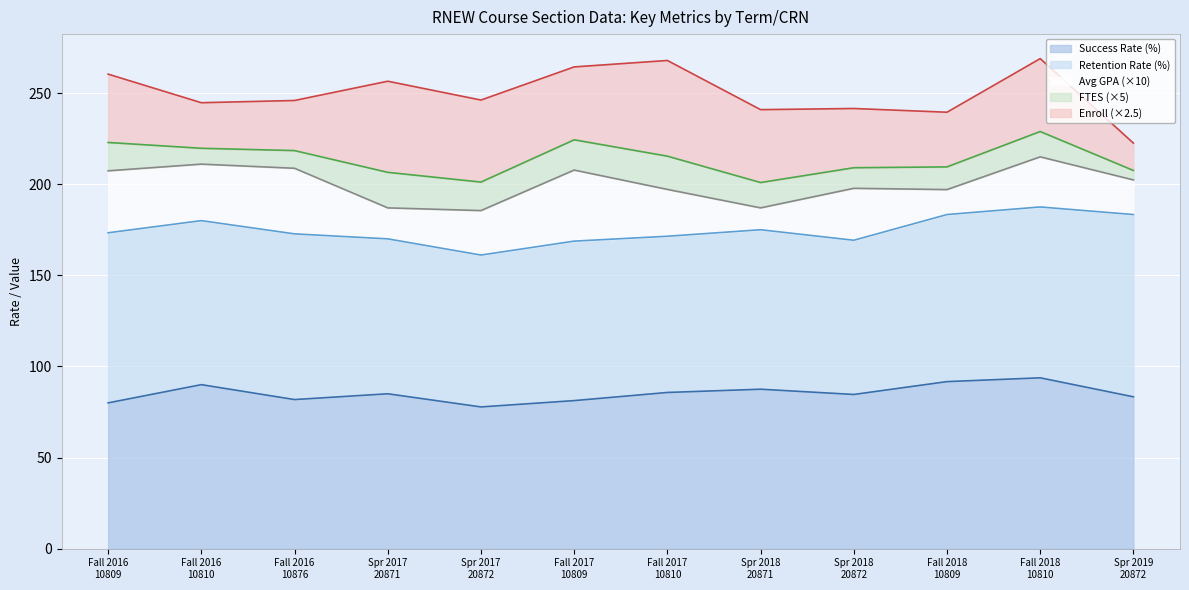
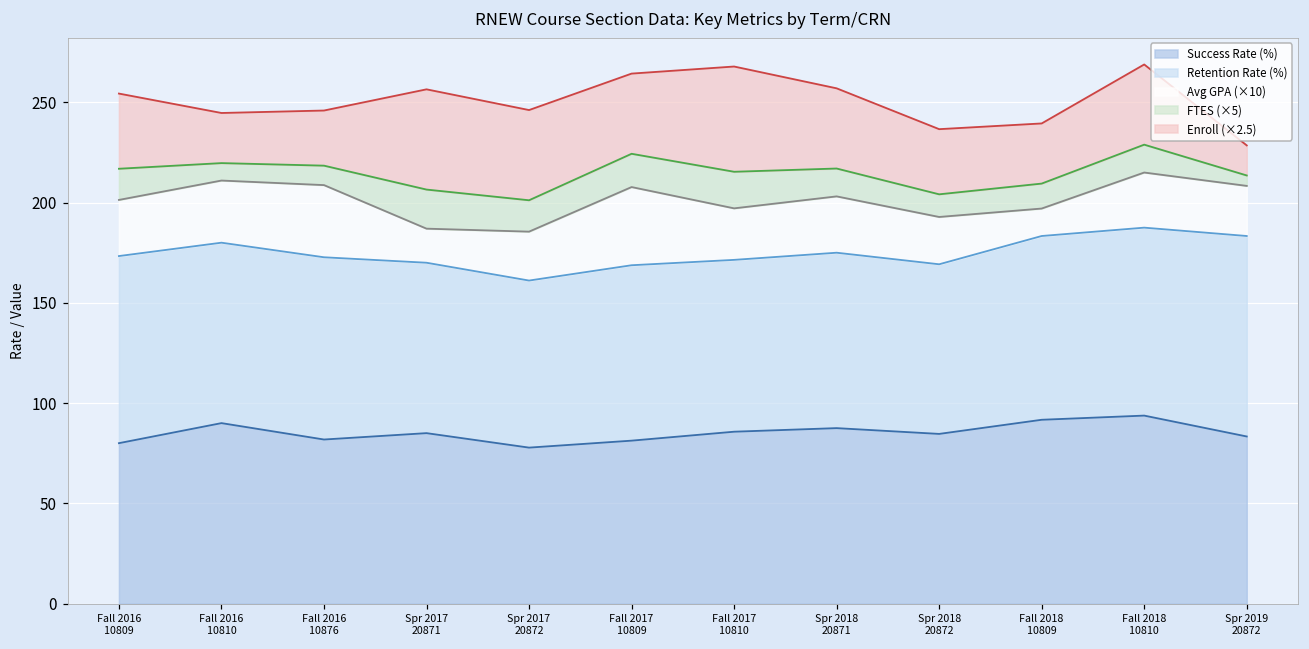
  {
    "Avg GPA (×10)": {
-     "Fall 2016 10809": 34,
+     "Fall 2016 10809": 28,
      "Fall 2016 10810": 31,
      "Fall 2016 10876": 36,
      "Spr 2017 20871": 17,
      "Spr 2017 20872": 24,
      "Fall 2017 10809": 39,
      "Fall 2017 10810": 26,
-     "Spr 2018 20871": 12,
-     "Spr 2018 20872": 29,
+     "Spr 2018 20871": 28,
+     "Spr 2018 20872": 24,
      "Fall 2018 10809": 14,
      "Fall 2018 10810": 28,
-     "Spr 2019 20872": 19
+     "Spr 2019 20872": 25
    }
  }
